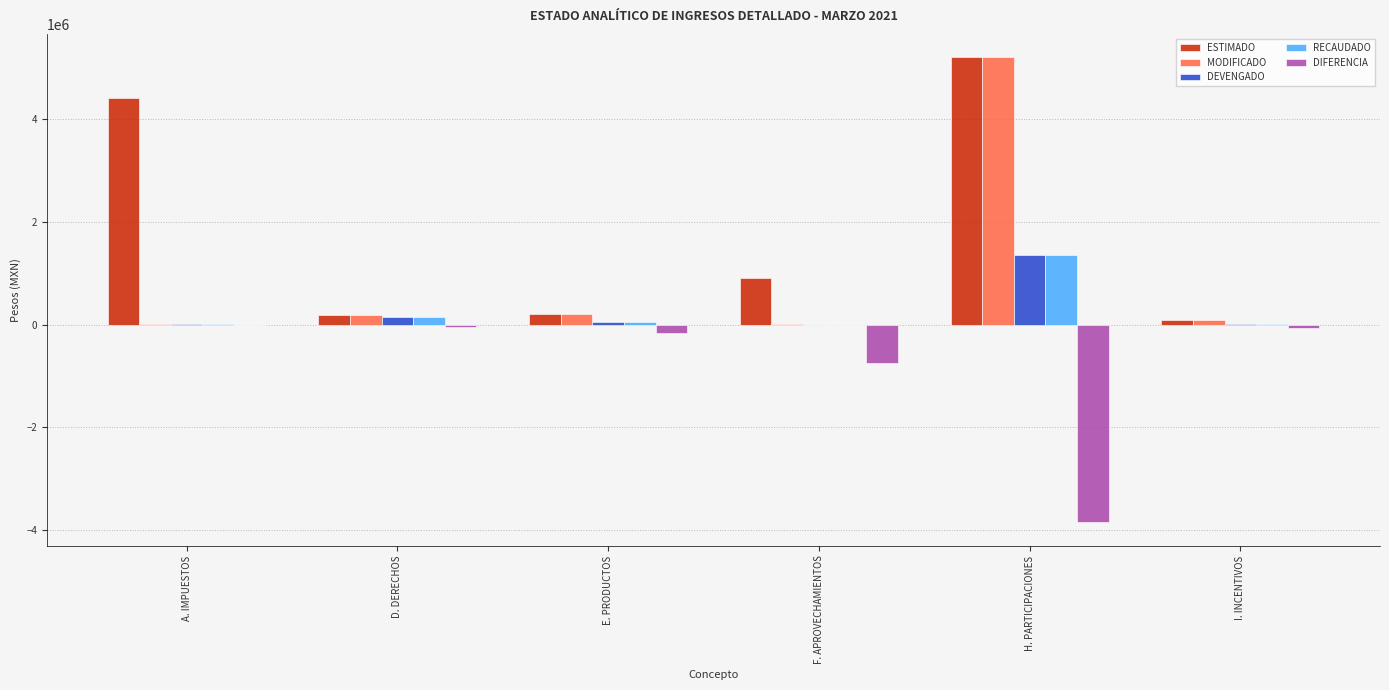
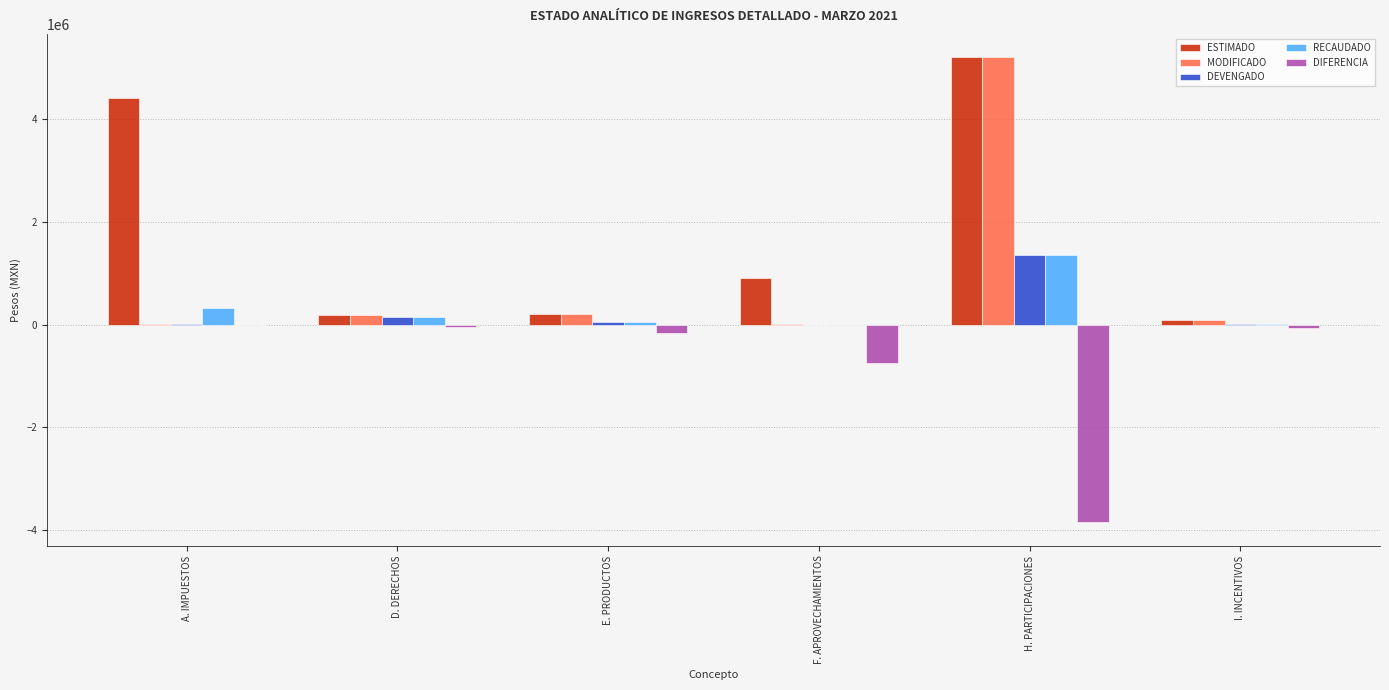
  {
    "ESTIMADO": {
      "A. IMPUESTOS": 4400000,
      "D. DERECHOS": 200000,
      "E. PRODUCTOS": 200000,
      "F. APROVECHAMIENTOS": 900000,
      "H. PARTICIPACIONES": 5200000,
      "I. INCENTIVOS": 100000
    },
    "MODIFICADO": {
      "D. DERECHOS": 200000,
      "E. PRODUCTOS": 200000,
      "H. PARTICIPACIONES": 5200000,
      "I. INCENTIVOS": 100000
    },
    "DEVENGADO": {
      "D. DERECHOS": 100000,
      "F. APROVECHAMIENTOS": 0,
      "H. PARTICIPACIONES": 1400000
    },
    "RECAUDADO": {
-     "A. IMPUESTOS": 0,
+     "A. IMPUESTOS": 300000,
      "D. DERECHOS": 100000,
      "F. APROVECHAMIENTOS": 0,
      "H. PARTICIPACIONES": 1400000
    },
    "DIFERENCIA": {
      "E. PRODUCTOS": -200000,
      "F. APROVECHAMIENTOS": -800000,
      "H. PARTICIPACIONES": -3900000,
      "I. INCENTIVOS": -100000
    }
  }
